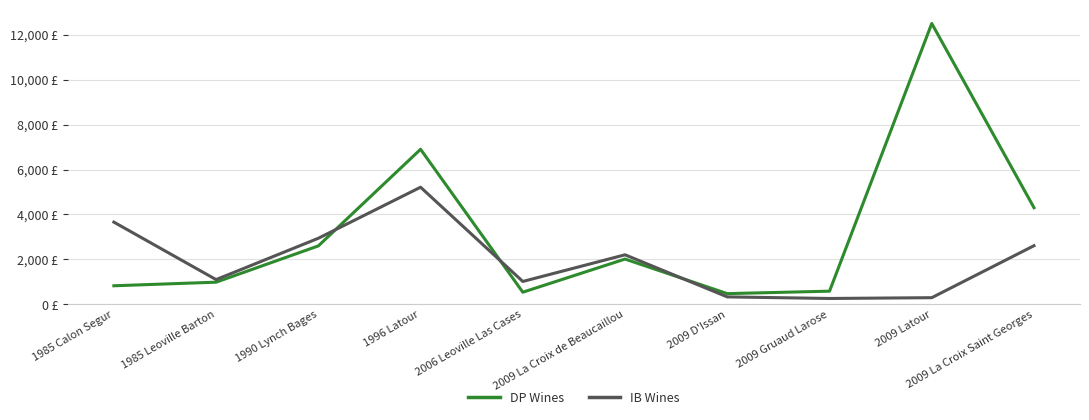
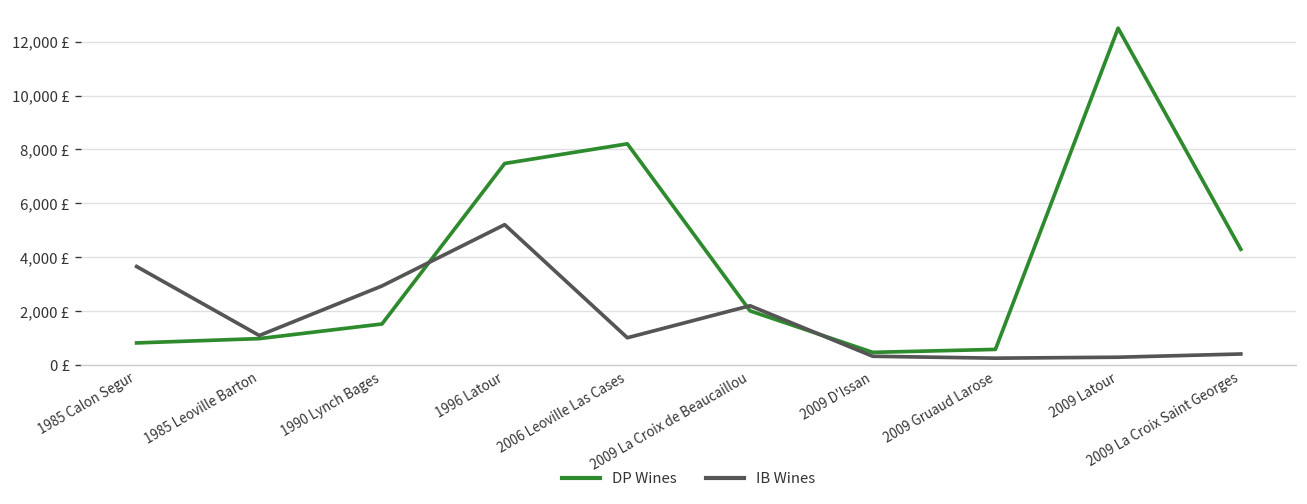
  {
    "DP Wines": {
      "1985 Calon Segur": "800 £",
      "1985 Leoville Barton": "1,000 £",
-     "1990 Lynch Bages": "2,600 £",
-     "1996 Latour": "6,900 £",
-     "2006 Leoville Las Cases": "500 £",
+     "1990 Lynch Bages": "1,500 £",
+     "1996 Latour": "7,500 £",
+     "2006 Leoville Las Cases": "8,200 £",
      "2009 La Croix de Beaucaillou": "2,000 £",
      "2009 D'Issan": "500 £",
      "2009 Gruaud Larose": "600 £",
      "2009 Latour": "12,500 £",
      "2009 La Croix Saint Georges": "4,300 £"
    },
    "IB Wines": {
      "1985 Calon Segur": "3,700 £",
      "1985 Leoville Barton": "1,100 £",
      "1990 Lynch Bages": "2,900 £",
      "1996 Latour": "5,200 £",
      "2006 Leoville Las Cases": "1,000 £",
      "2009 La Croix de Beaucaillou": "2,200 £",
      "2009 D'Issan": "300 £",
      "2009 Gruaud Larose": "300 £",
      "2009 Latour": "300 £",
-     "2009 La Croix Saint Georges": "2,600 £"
+     "2009 La Croix Saint Georges": "400 £"
    }
  }
